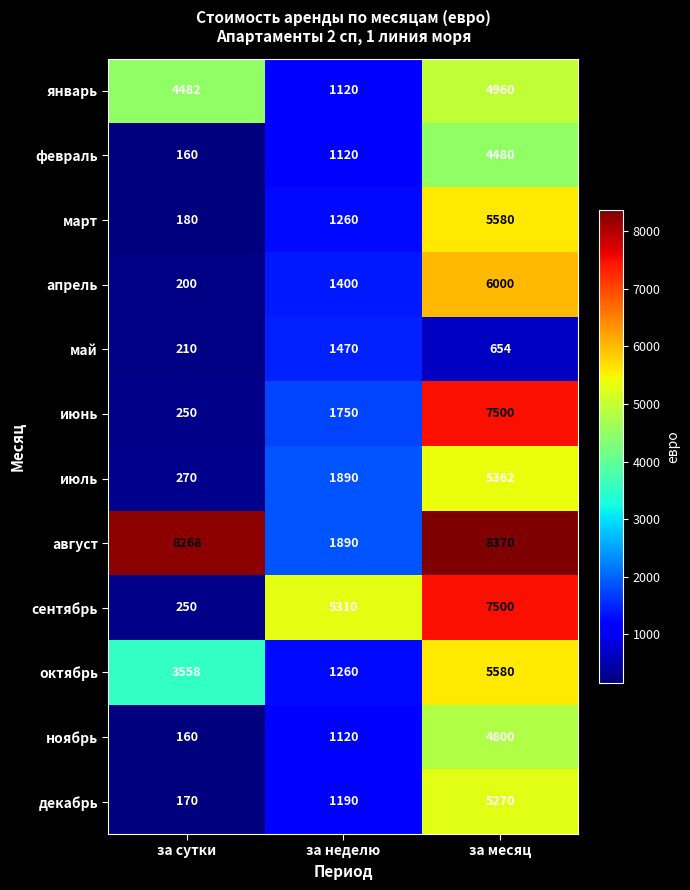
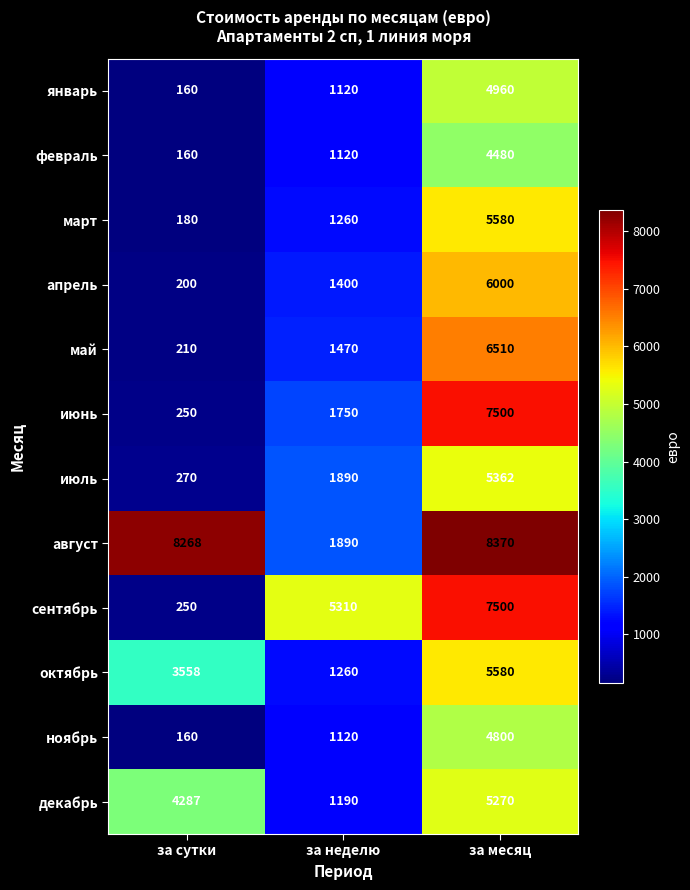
  {
    "январь": {
-     "за сутки": 4482,
+     "за сутки": 160,
      "за неделю": 1120,
      "за месяц": 4960
    },
    "февраль": {
      "за сутки": 160,
      "за неделю": 1120,
      "за месяц": 4480
    },
    "март": {
      "за сутки": 180,
      "за неделю": 1260,
      "за месяц": 5580
    },
    "апрель": {
      "за сутки": 200,
      "за неделю": 1400,
      "за месяц": 6000
    },
    "май": {
      "за сутки": 210,
      "за неделю": 1470,
-     "за месяц": 654
+     "за месяц": 6510
    },
    "июнь": {
      "за сутки": 250,
      "за неделю": 1750,
      "за месяц": 7500
    },
    "июль": {
      "за сутки": 270,
      "за неделю": 1890,
      "за месяц": 5362
    },
    "август": {
      "за сутки": 8268,
      "за неделю": 1890,
      "за месяц": 8370
    },
    "сентябрь": {
      "за сутки": 250,
      "за неделю": 5310,
      "за месяц": 7500
    },
    "октябрь": {
      "за сутки": 3558,
      "за неделю": 1260,
      "за месяц": 5580
    },
    "ноябрь": {
      "за сутки": 160,
      "за неделю": 1120,
      "за месяц": 4800
    },
    "декабрь": {
-     "за сутки": 170,
+     "за сутки": 4287,
      "за неделю": 1190,
      "за месяц": 5270
    }
  }
